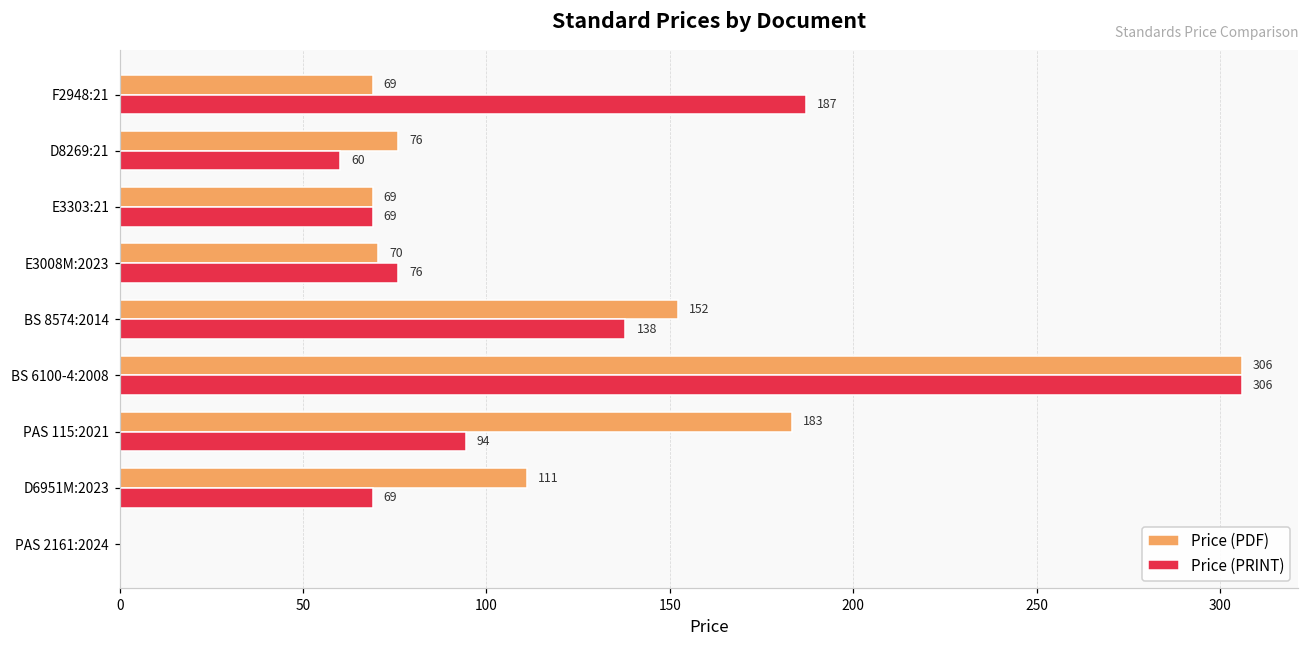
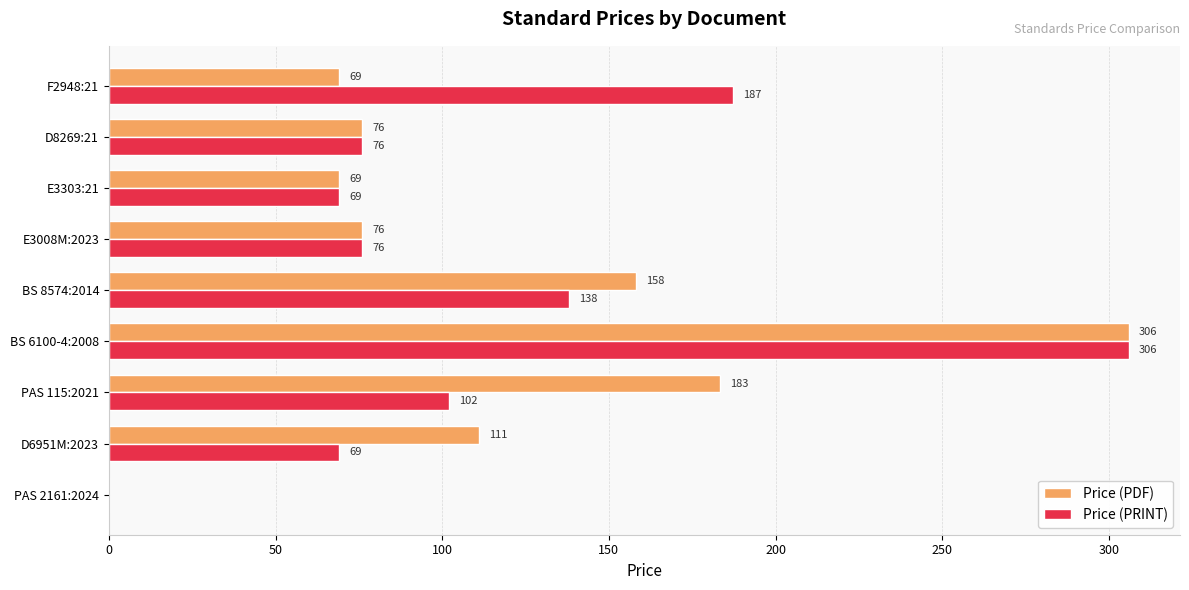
  {
    "Price (PDF)": {
      "F2948:21": 69,
      "D8269:21": 76,
      "E3303:21": 69,
-     "E3008M:2023": 70,
-     "BS 8574:2014": 152,
+     "E3008M:2023": 76,
+     "BS 8574:2014": 158,
      "BS 6100-4:2008": 306,
      "PAS 115:2021": 183,
      "D6951M:2023": 111
    },
    "Price (PRINT)": {
      "F2948:21": 187,
-     "D8269:21": 60,
+     "D8269:21": 76,
      "E3303:21": 69,
      "E3008M:2023": 76,
      "BS 8574:2014": 138,
      "BS 6100-4:2008": 306,
-     "PAS 115:2021": 94,
+     "PAS 115:2021": 102,
      "D6951M:2023": 69
    }
  }
